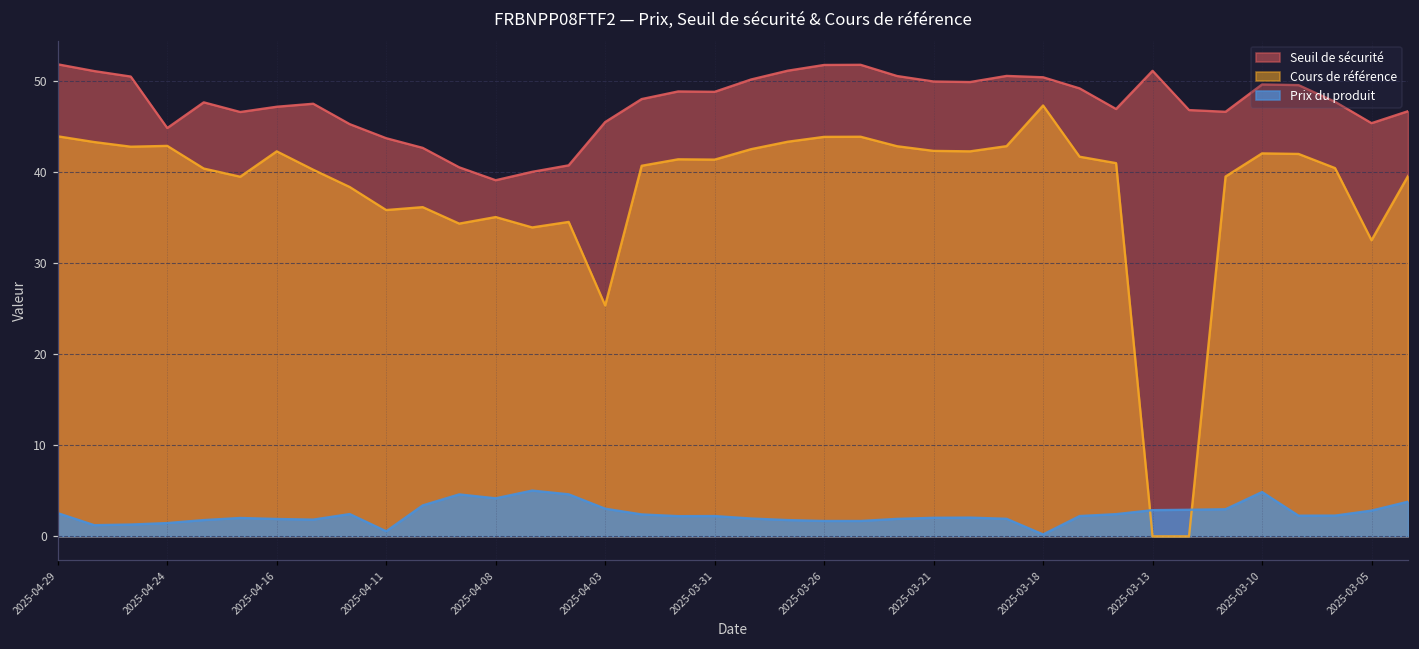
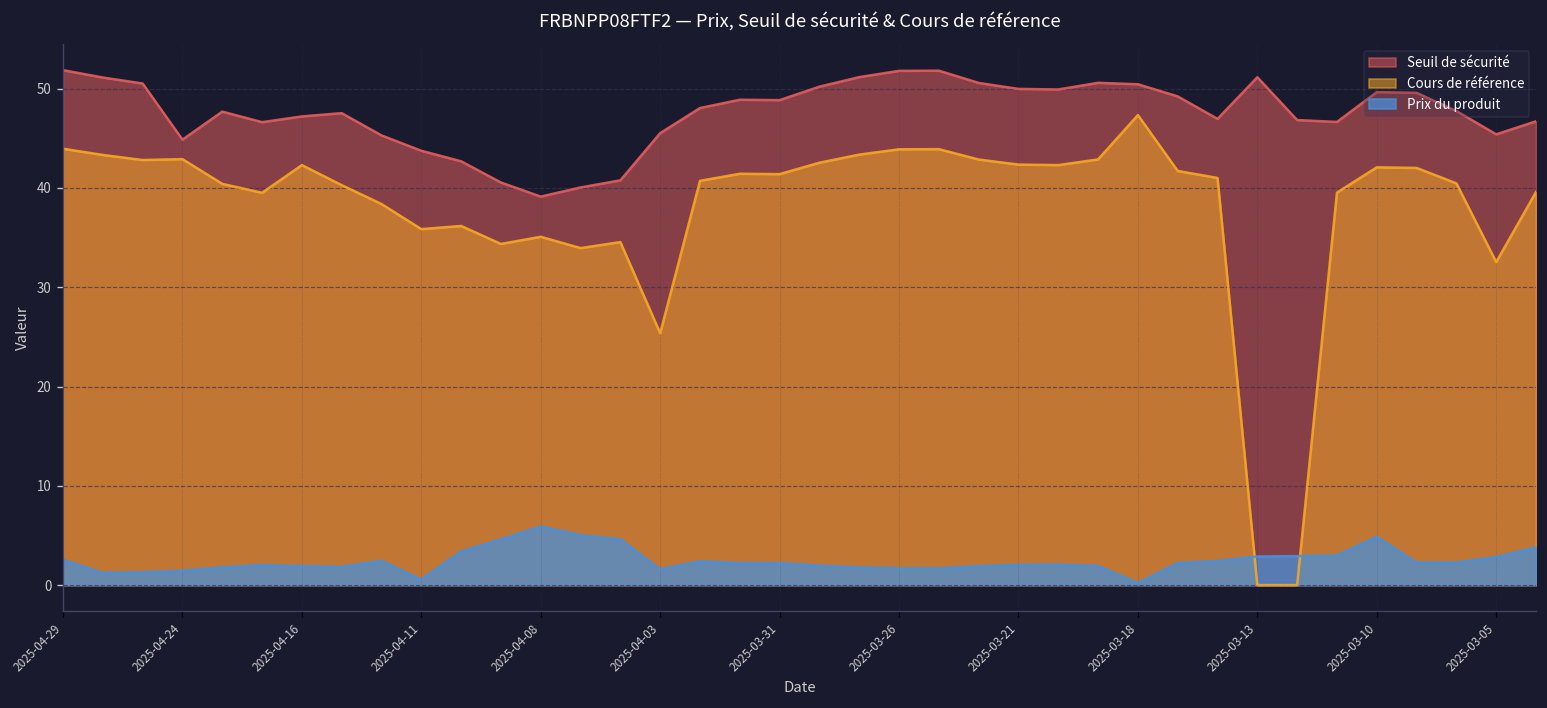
  {
    "Seuil de sécurité": {
      "2025-04-29": 52,
      "2025-04-24": 45,
      "2025-04-16": 47,
      "2025-04-11": 44,
      "2025-04-08": 39,
      "2025-04-03": 46,
      "2025-03-31": 49,
      "2025-03-26": 52,
      "2025-03-21": 50,
      "2025-03-18": 50,
      "2025-03-13": 51,
      "2025-03-05": 45
    },
    "Cours de référence": {
      "2025-04-29": 44,
      "2025-04-24": 43,
      "2025-04-16": 42,
      "2025-04-11": 36,
      "2025-04-08": 35,
      "2025-04-03": 25,
      "2025-03-31": 41,
      "2025-03-26": 44,
      "2025-03-21": 42,
      "2025-03-18": 47,
      "2025-03-13": 0,
      "2025-03-10": 42,
      "2025-03-05": 33
    },
    "Prix du produit": {
      "2025-04-29": 3,
      "2025-04-24": 1,
      "2025-04-16": 2,
      "2025-04-11": 1,
-     "2025-04-08": 4,
-     "2025-04-03": 3,
+     "2025-04-08": 6,
+     "2025-04-03": 2,
      "2025-03-31": 2,
      "2025-03-26": 2,
      "2025-03-21": 2,
      "2025-03-18": 0,
      "2025-03-13": 3,
      "2025-03-10": 5,
      "2025-03-05": 3
    }
  }
